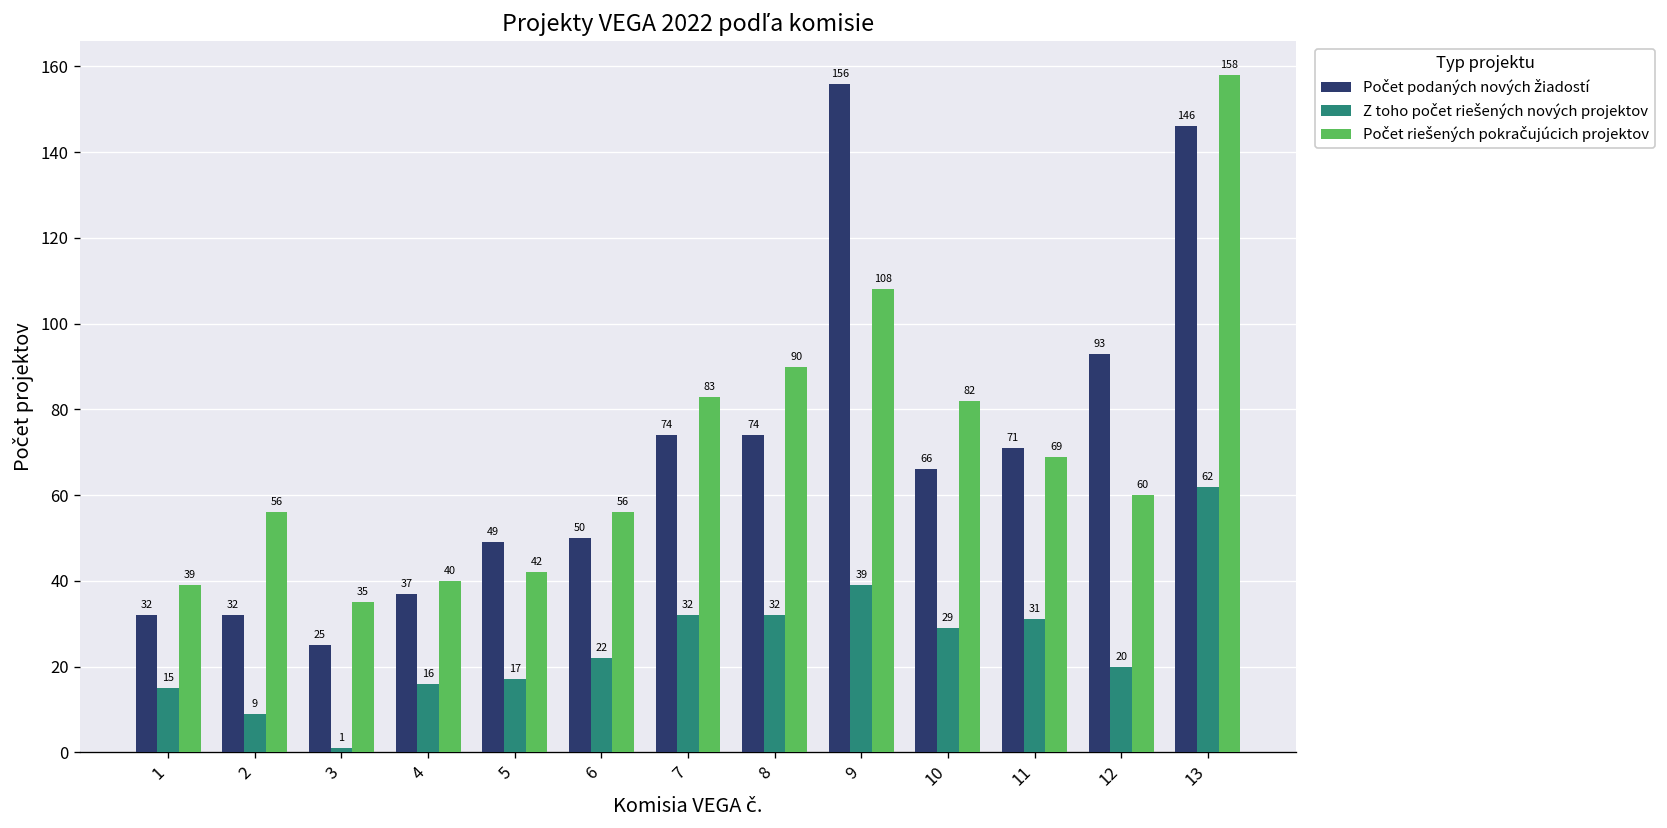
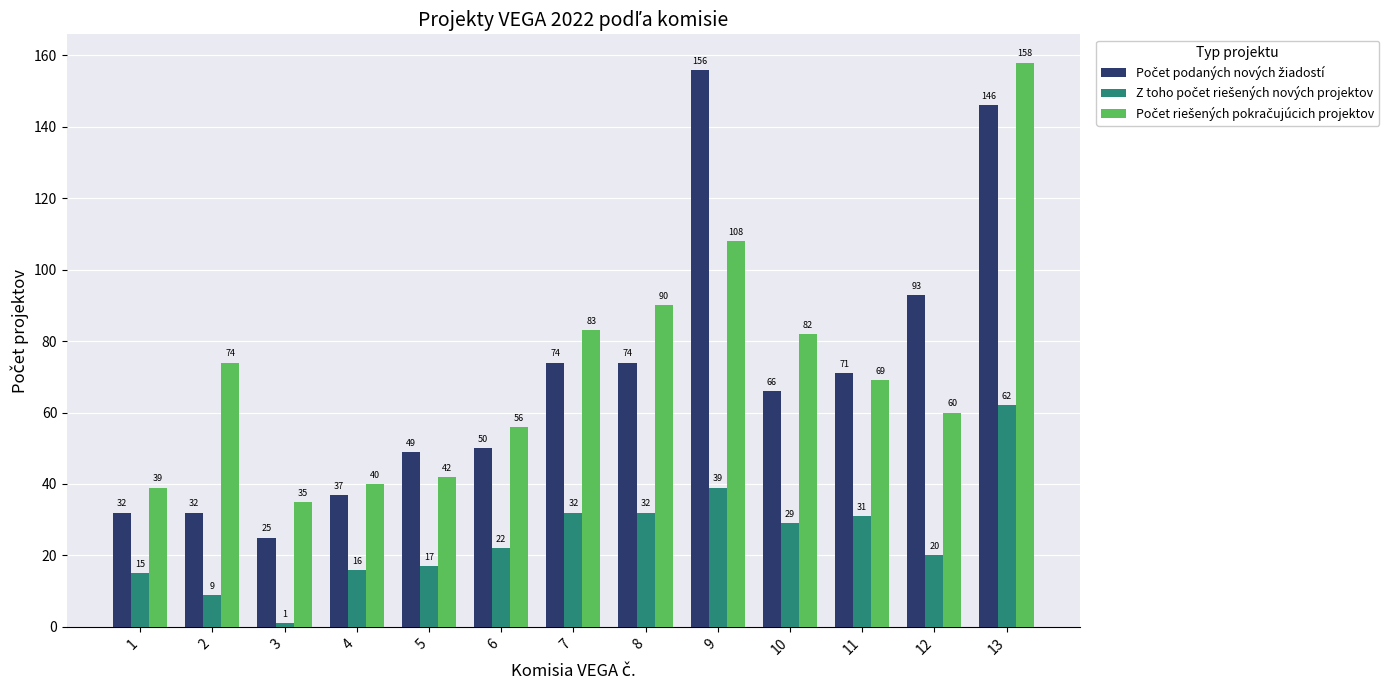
  {
    "Počet podaných nových žiadostí": {
      "1": 32,
      "2": 32,
      "3": 25,
      "4": 37,
      "5": 49,
      "6": 50,
      "7": 74,
      "8": 74,
      "9": 156,
      "10": 66,
      "11": 71,
      "12": 93,
      "13": 146
    },
    "Z toho počet riešených nových projektov": {
      "1": 15,
      "2": 9,
      "3": 1,
      "4": 16,
      "5": 17,
      "6": 22,
      "7": 32,
      "8": 32,
      "9": 39,
      "10": 29,
      "11": 31,
      "12": 20,
      "13": 62
    },
    "Počet riešených pokračujúcich projektov": {
      "1": 39,
-     "2": 56,
+     "2": 74,
      "3": 35,
      "4": 40,
      "5": 42,
      "6": 56,
      "7": 83,
      "8": 90,
      "9": 108,
      "10": 82,
      "11": 69,
      "12": 60,
      "13": 158
    }
  }
